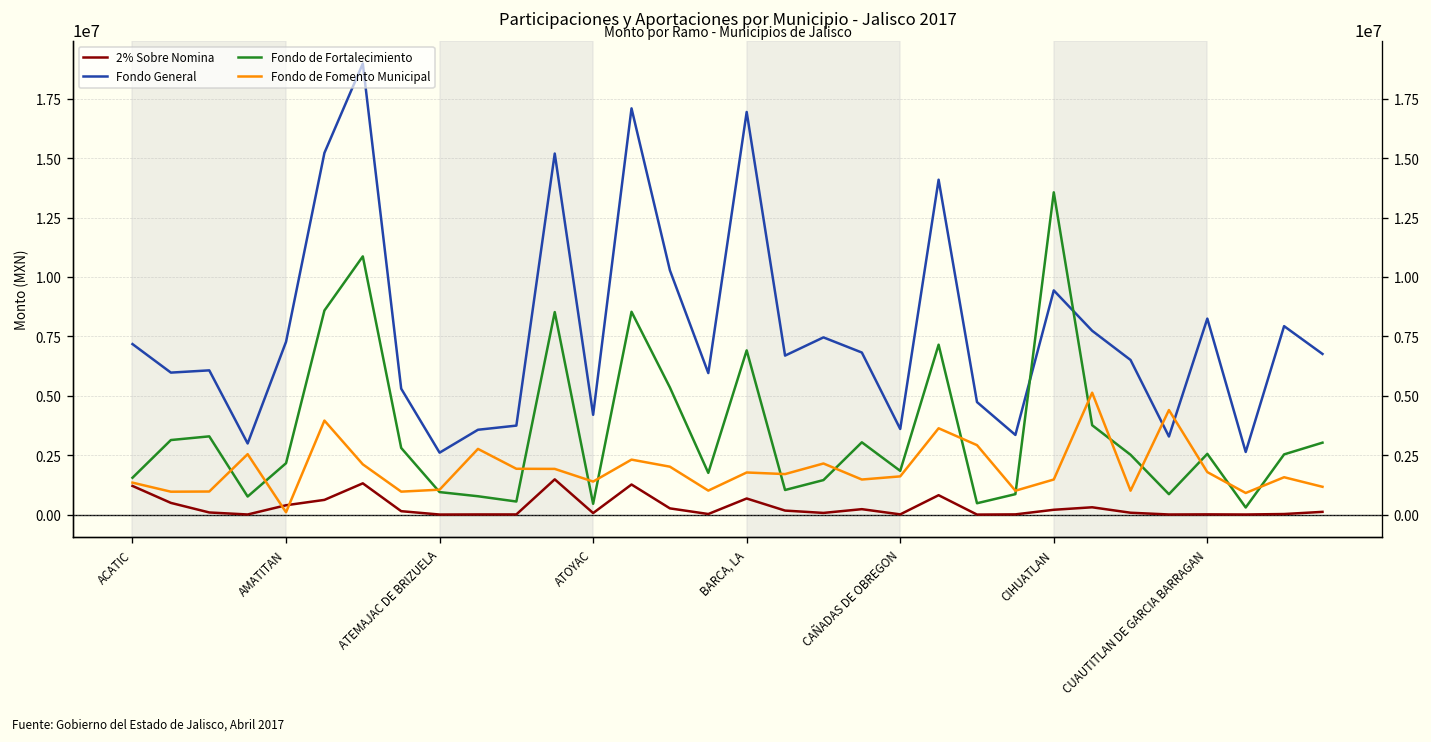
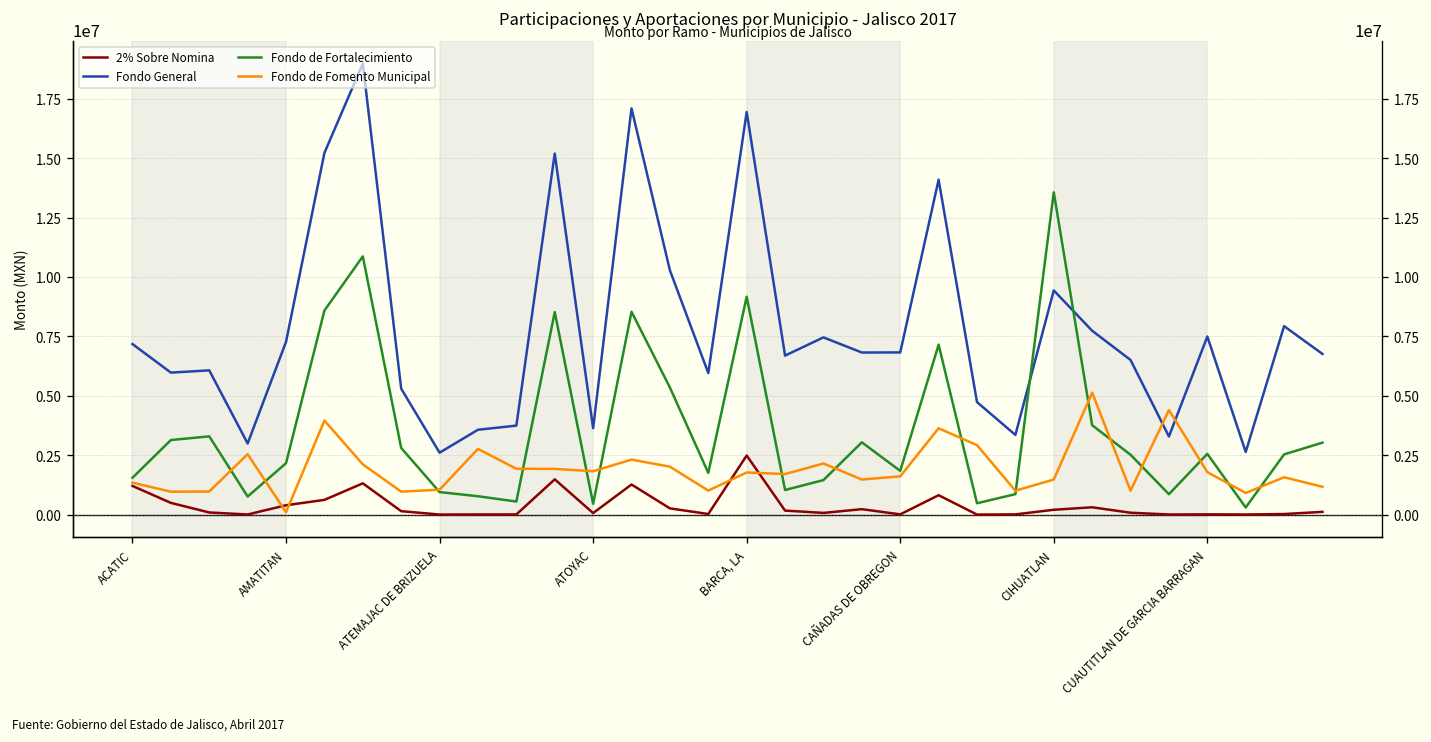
  {
    "2% Sobre Nomina": {
      "ACATIC": 1200000,
      "AMATITAN": 400000,
      "ATEMAJAC DE BRIZUELA": 0,
      "ATOYAC": 100000,
-     "BARCA, LA": 700000,
+     "BARCA, LA": 2500000,
      "CAÑADAS DE OBREGON": 0,
      "CIHUATLAN": 200000,
      "CUAUTITLAN DE GARCIA BARRAGAN": 0
    },
    "Fondo General": {
      "ACATIC": 7200000,
      "AMATITAN": 7300000,
      "ATEMAJAC DE BRIZUELA": 2600000,
-     "ATOYAC": 4200000,
+     "ATOYAC": 3600000,
      "BARCA, LA": 16900000,
-     "CAÑADAS DE OBREGON": 3600000,
+     "CAÑADAS DE OBREGON": 6800000,
      "CIHUATLAN": 9400000,
-     "CUAUTITLAN DE GARCIA BARRAGAN": 8300000
+     "CUAUTITLAN DE GARCIA BARRAGAN": 7500000
    },
    "Fondo de Fortalecimiento": {
      "ACATIC": 1600000,
      "AMATITAN": 2200000,
      "ATOYAC": 500000,
-     "BARCA, LA": 6900000,
+     "BARCA, LA": 9200000,
      "CAÑADAS DE OBREGON": 1800000,
      "CIHUATLAN": 13600000,
      "CUAUTITLAN DE GARCIA BARRAGAN": 2600000
    },
    "Fondo de Fomento Municipal": {
      "ACATIC": 1300000,
      "AMATITAN": 100000,
-     "ATOYAC": 1400000,
+     "ATOYAC": 1800000,
      "BARCA, LA": 1800000,
      "CAÑADAS DE OBREGON": 1600000,
      "CIHUATLAN": 1500000,
      "CUAUTITLAN DE GARCIA BARRAGAN": 1800000
    }
  }
